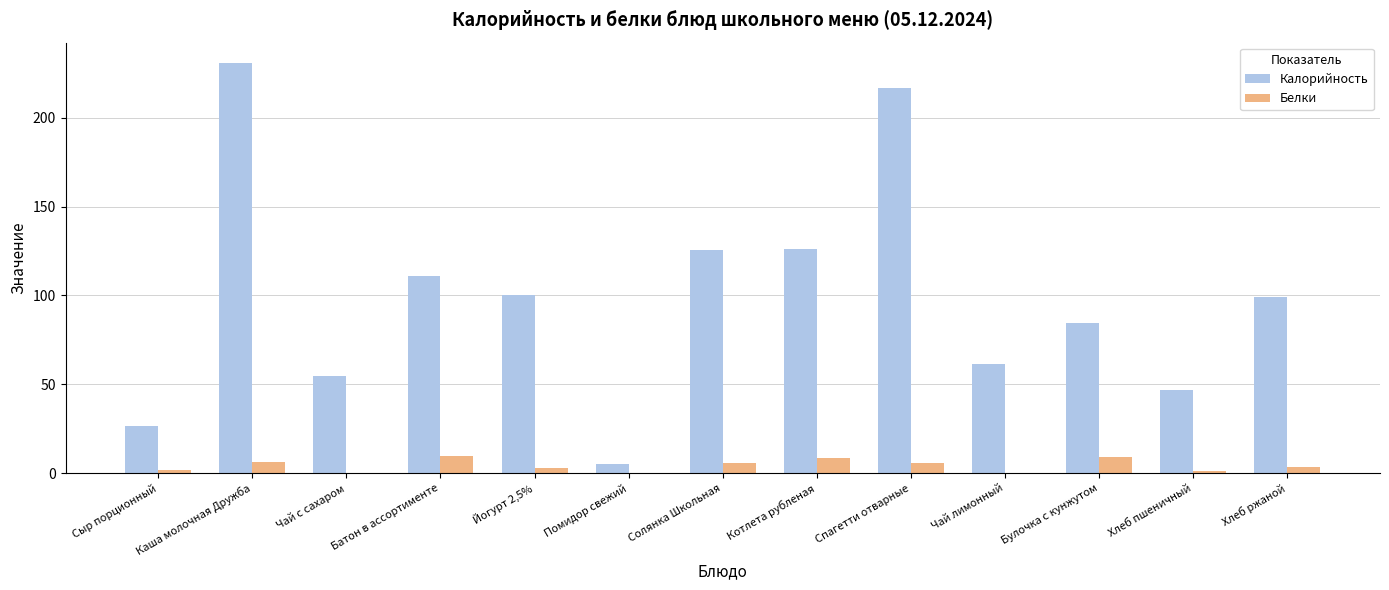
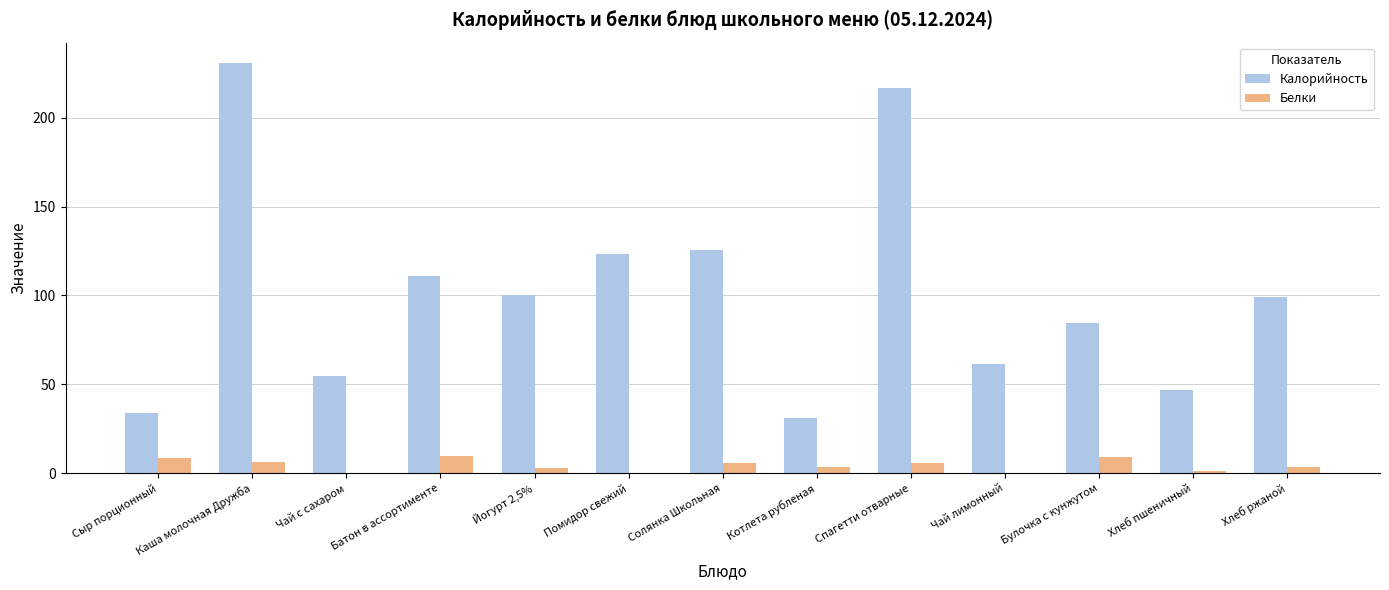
  {
    "Калорийность": {
-     "Сыр порционный": 27,
+     "Сыр порционный": 34,
      "Каша молочная Дружба": 231,
      "Чай с сахаром": 55,
      "Батон в ассортименте": 111,
      "Йогурт 2,5%": 101,
-     "Помидор свежий": 5,
+     "Помидор свежий": 123,
      "Солянка Школьная": 125,
-     "Котлета рубленая": 126,
+     "Котлета рубленая": 31,
      "Спагетти отварные": 217,
      "Чай лимонный": 61,
      "Булочка с кунжутом": 85,
      "Хлеб пшеничный": 47,
      "Хлеб ржаной": 99
    },
    "Белки": {
-     "Сыр порционный": 2,
+     "Сыр порционный": 8,
      "Каша молочная Дружба": 6,
      "Чай с сахаром": 0,
      "Батон в ассортименте": 10,
      "Йогурт 2,5%": 3,
      "Солянка Школьная": 6,
-     "Котлета рубленая": 9,
+     "Котлета рубленая": 3,
      "Спагетти отварные": 6,
      "Булочка с кунжутом": 9,
      "Хлеб пшеничный": 2,
      "Хлеб ржаной": 3
    }
  }
